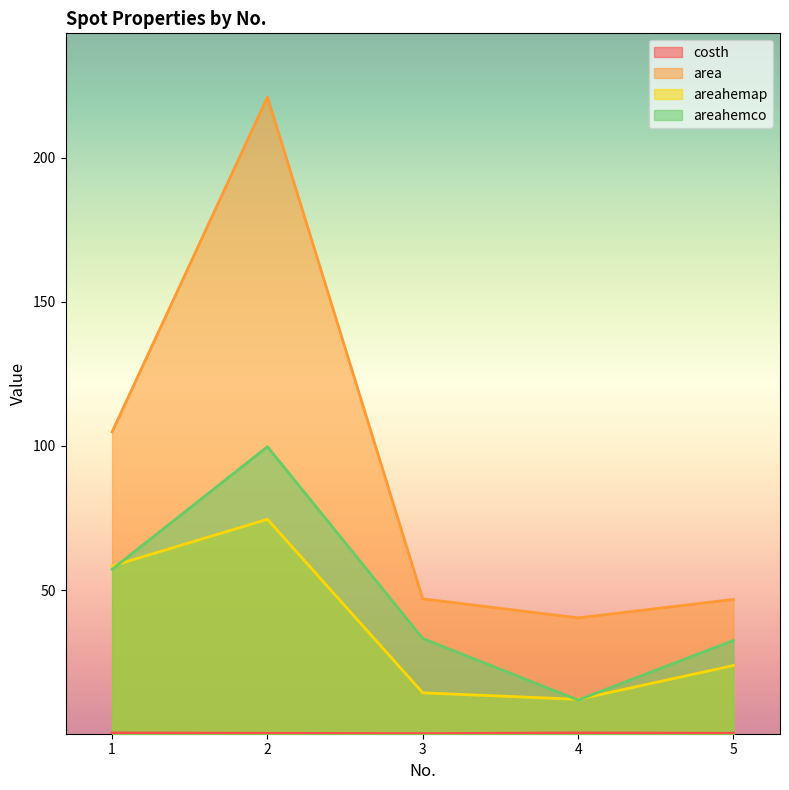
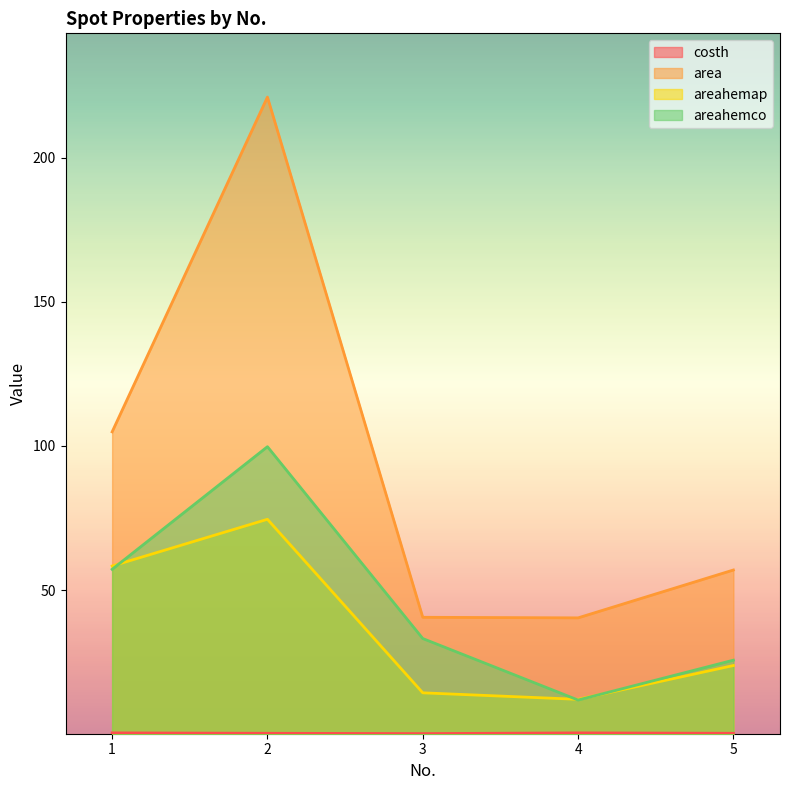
  {
    "costh": {
      "1": 1,
      "2": 0,
      "3": 0,
      "4": 1,
      "5": 0
    },
    "area": {
      "1": 105,
      "2": 221,
-     "3": 47,
+     "3": 41,
      "4": 40,
-     "5": 47
+     "5": 57
    },
    "areahemap": {
      "1": 58,
      "2": 75,
      "3": 14,
      "5": 24
    },
    "areahemco": {
      "1": 57,
      "2": 100,
      "3": 33,
-     "5": 33
+     "5": 26
    }
  }
